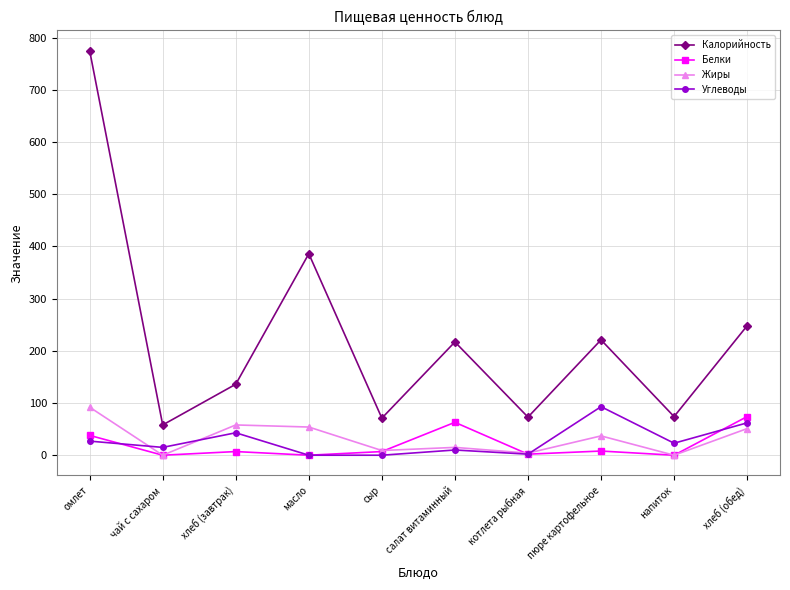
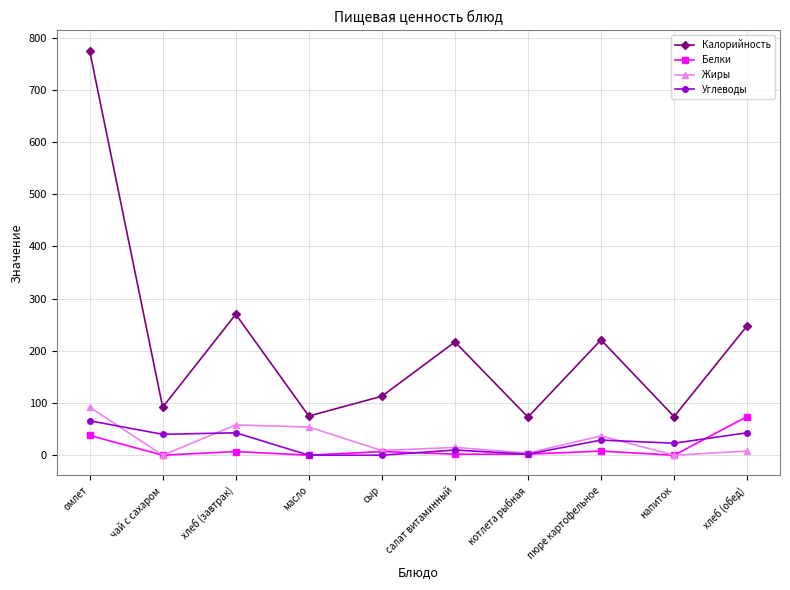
  {
    "Калорийность": {
      "омлет": 780,
-     "чай с сахаром": 60,
-     "хлеб (завтрак)": 140,
-     "масло": 390,
-     "сыр": 70,
+     "чай с сахаром": 90,
+     "хлеб (завтрак)": 270,
+     "масло": 80,
+     "сыр": 110,
      "салат витаминный": 220,
      "котлета рыбная": 70,
      "пюре картофельное": 220,
      "напиток": 70,
      "хлеб (обед)": 250
    },
    "Белки": {
      "омлет": 40,
      "хлеб (завтрак)": 10,
-     "салат витаминный": 60,
+     "салат витаминный": 0,
      "пюре картофельное": 10,
      "хлеб (обед)": 70
    },
    "Жиры": {
      "омлет": 90,
      "хлеб (завтрак)": 60,
      "масло": 50,
      "салат витаминный": 20,
      "пюре картофельное": 40,
-     "хлеб (обед)": 50
+     "хлеб (обед)": 10
    },
    "Углеводы": {
-     "омлет": 30,
-     "чай с сахаром": 20,
+     "омлет": 70,
+     "чай с сахаром": 40,
      "хлеб (завтрак)": 40,
      "сыр": 0,
      "салат витаминный": 10,
-     "пюре картофельное": 90,
+     "пюре картофельное": 30,
      "напиток": 20,
-     "хлеб (обед)": 60
+     "хлеб (обед)": 40
    }
  }
